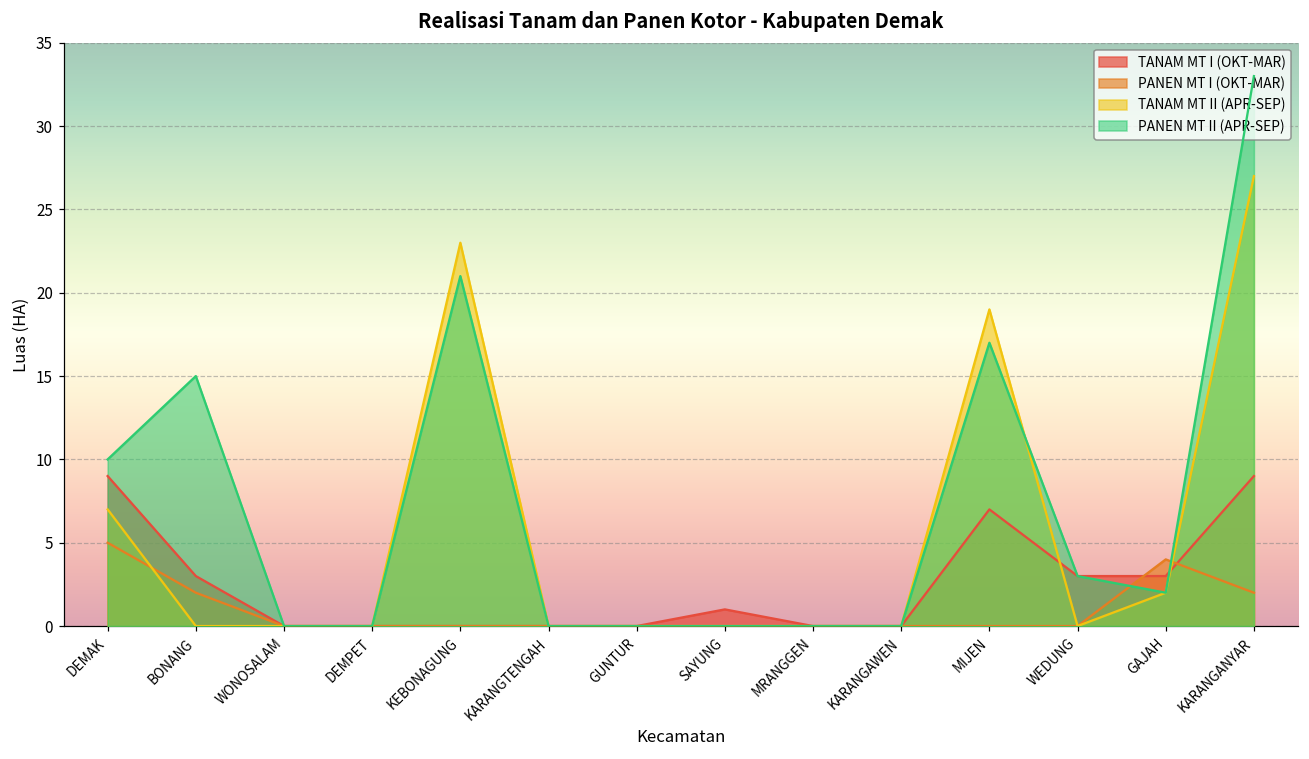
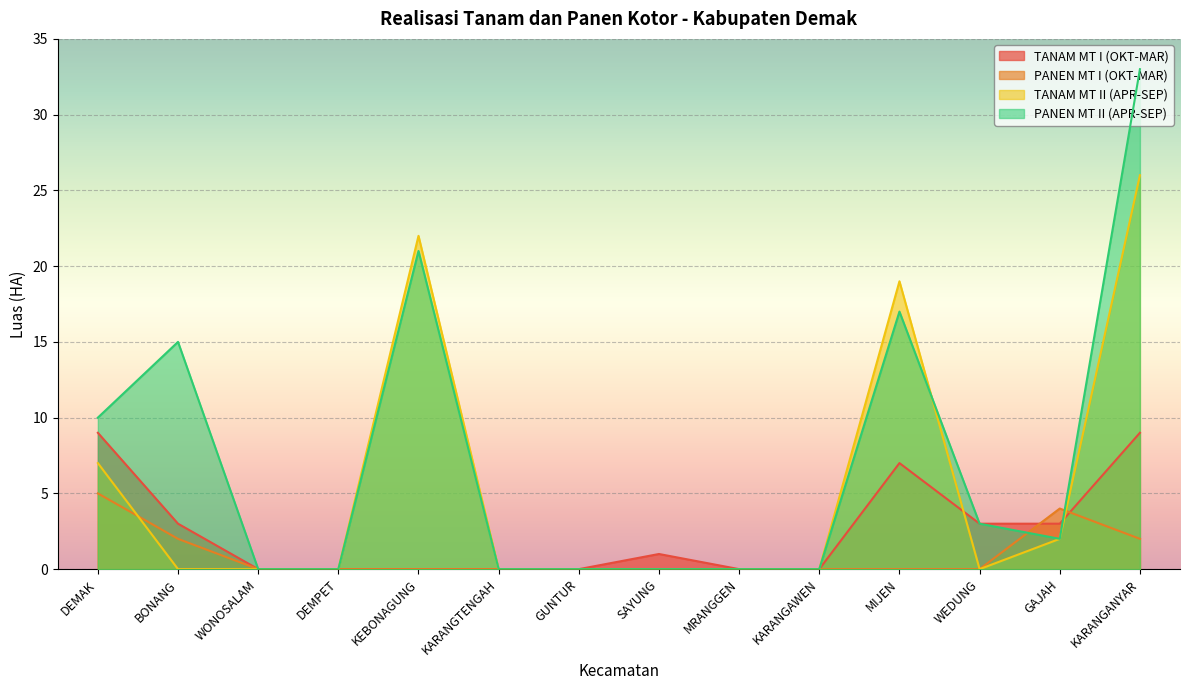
  {
    "TANAM MT II (APR-SEP)": {
      "DEMAK": 7,
      "BONANG": 0,
-     "KEBONAGUNG": 23,
+     "KEBONAGUNG": 22,
      "MIJEN": 19,
-     "KARANGANYAR": 27
+     "KARANGANYAR": 26
    },
    "PANEN MT II (APR-SEP)": {
      "DEMAK": 10,
      "BONANG": 15,
      "KEBONAGUNG": 21,
      "MIJEN": 17
    }
  }
